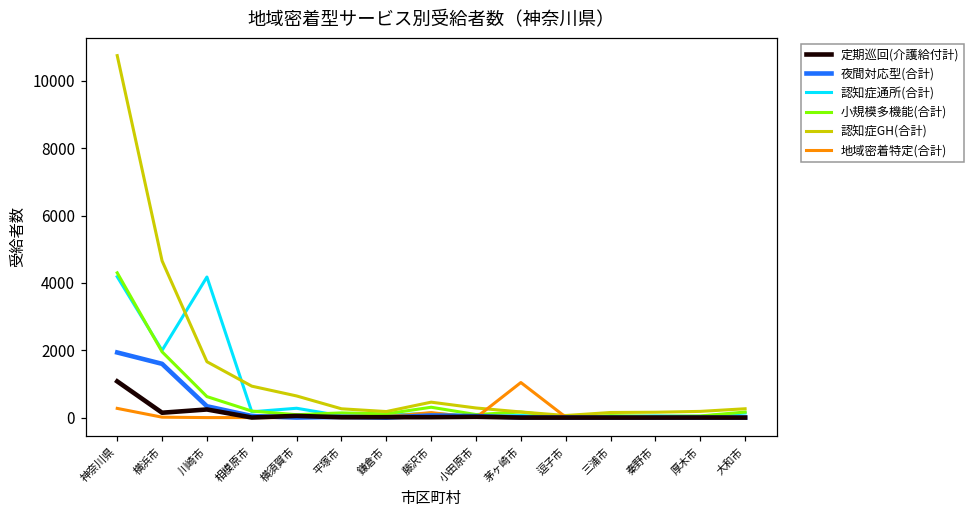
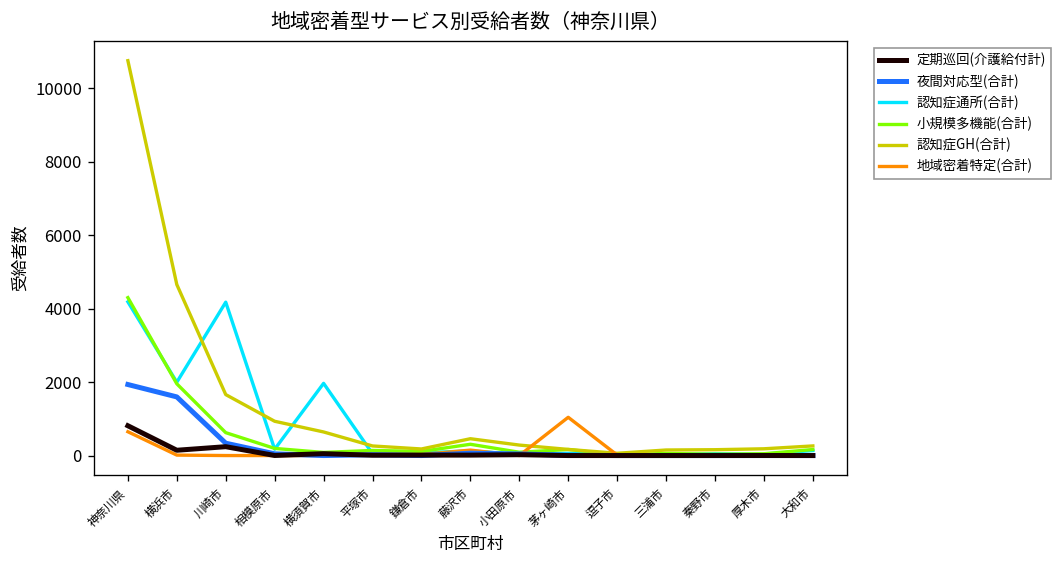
  {
    "定期巡回(介護給付計)": {
-     "神奈川県": 1100,
+     "神奈川県": 800,
      "横浜市": 100,
      "川崎市": 200
    },
    "夜間対応型(合計)": {
      "神奈川県": 1900,
      "横浜市": 1600,
      "川崎市": 300
    },
    "認知症通所(合計)": {
      "神奈川県": 4200,
      "川崎市": 4200,
-     "横須賀市": 300
+     "横須賀市": 2000
    },
    "小規模多機能(合計)": {
      "神奈川県": 4300,
      "川崎市": 600,
      "平塚市": 100,
      "藤沢市": 300
    },
    "認知症GH(合計)": {
      "神奈川県": 10700,
      "横浜市": 4700,
      "川崎市": 1700,
      "相模原市": 900,
      "横須賀市": 600,
      "平塚市": 300,
      "藤沢市": 500,
      "小田原市": 300,
      "三浦市": 200,
      "秦野市": 200,
      "厚木市": 200,
      "大和市": 300
    },
    "地域密着特定(合計)": {
-     "神奈川県": 300,
+     "神奈川県": 600,
      "横浜市": 0,
      "川崎市": 0,
      "茅ヶ崎市": 1000
    }
  }
